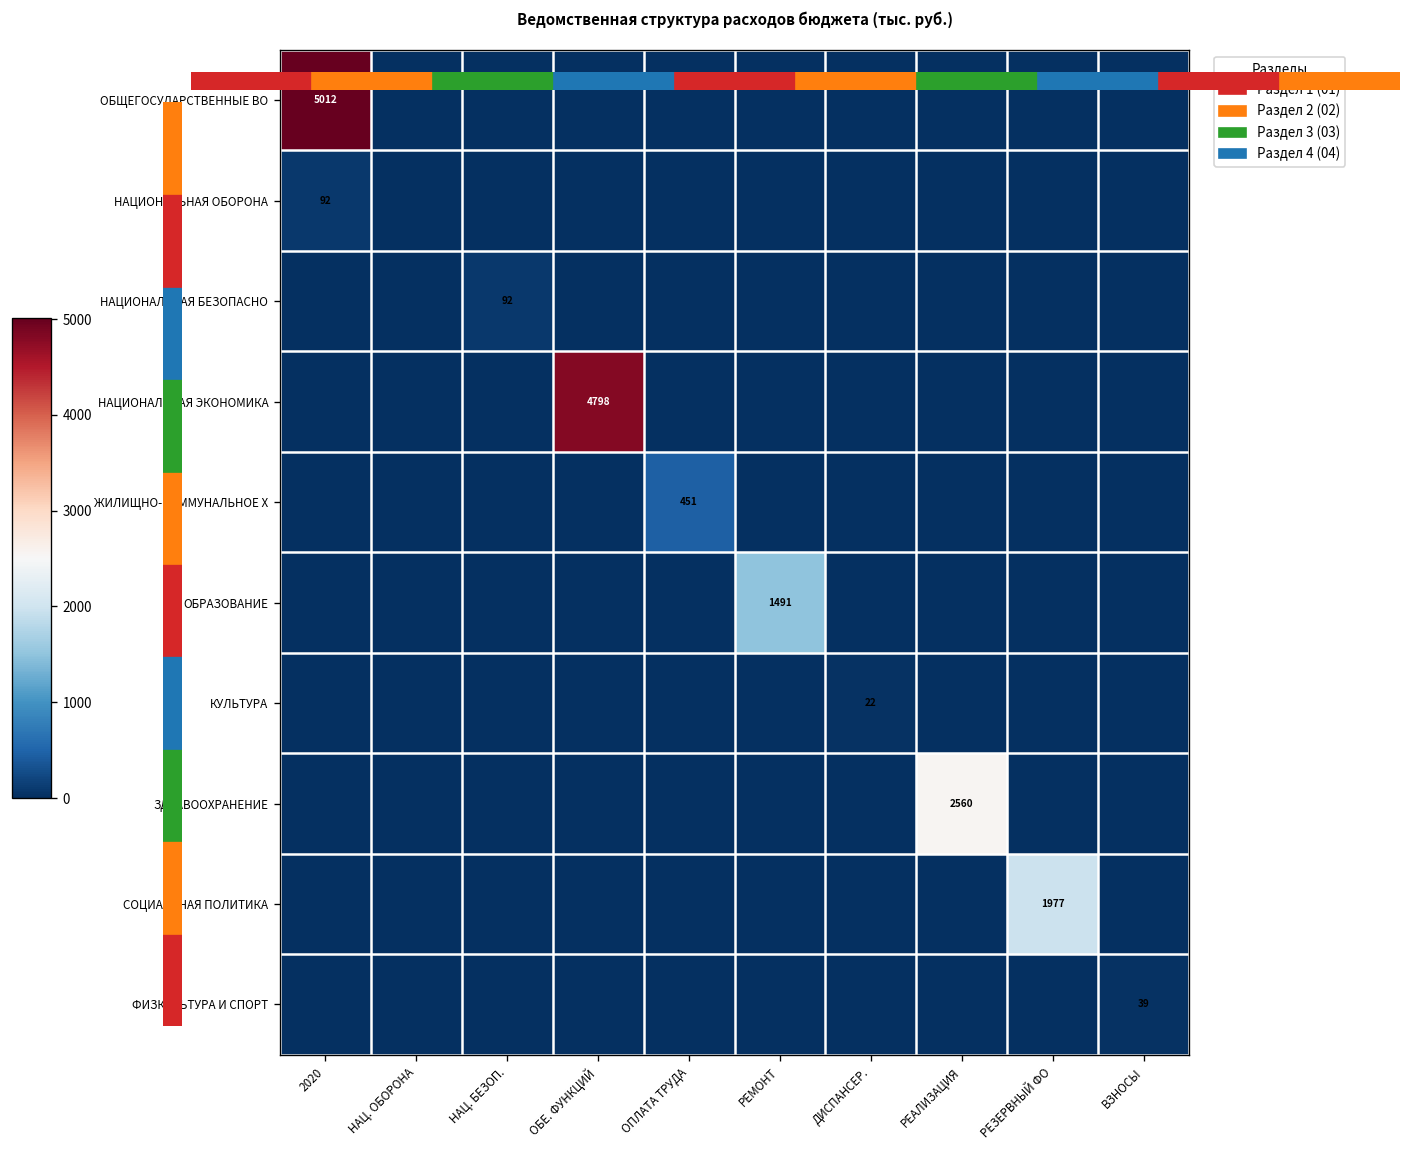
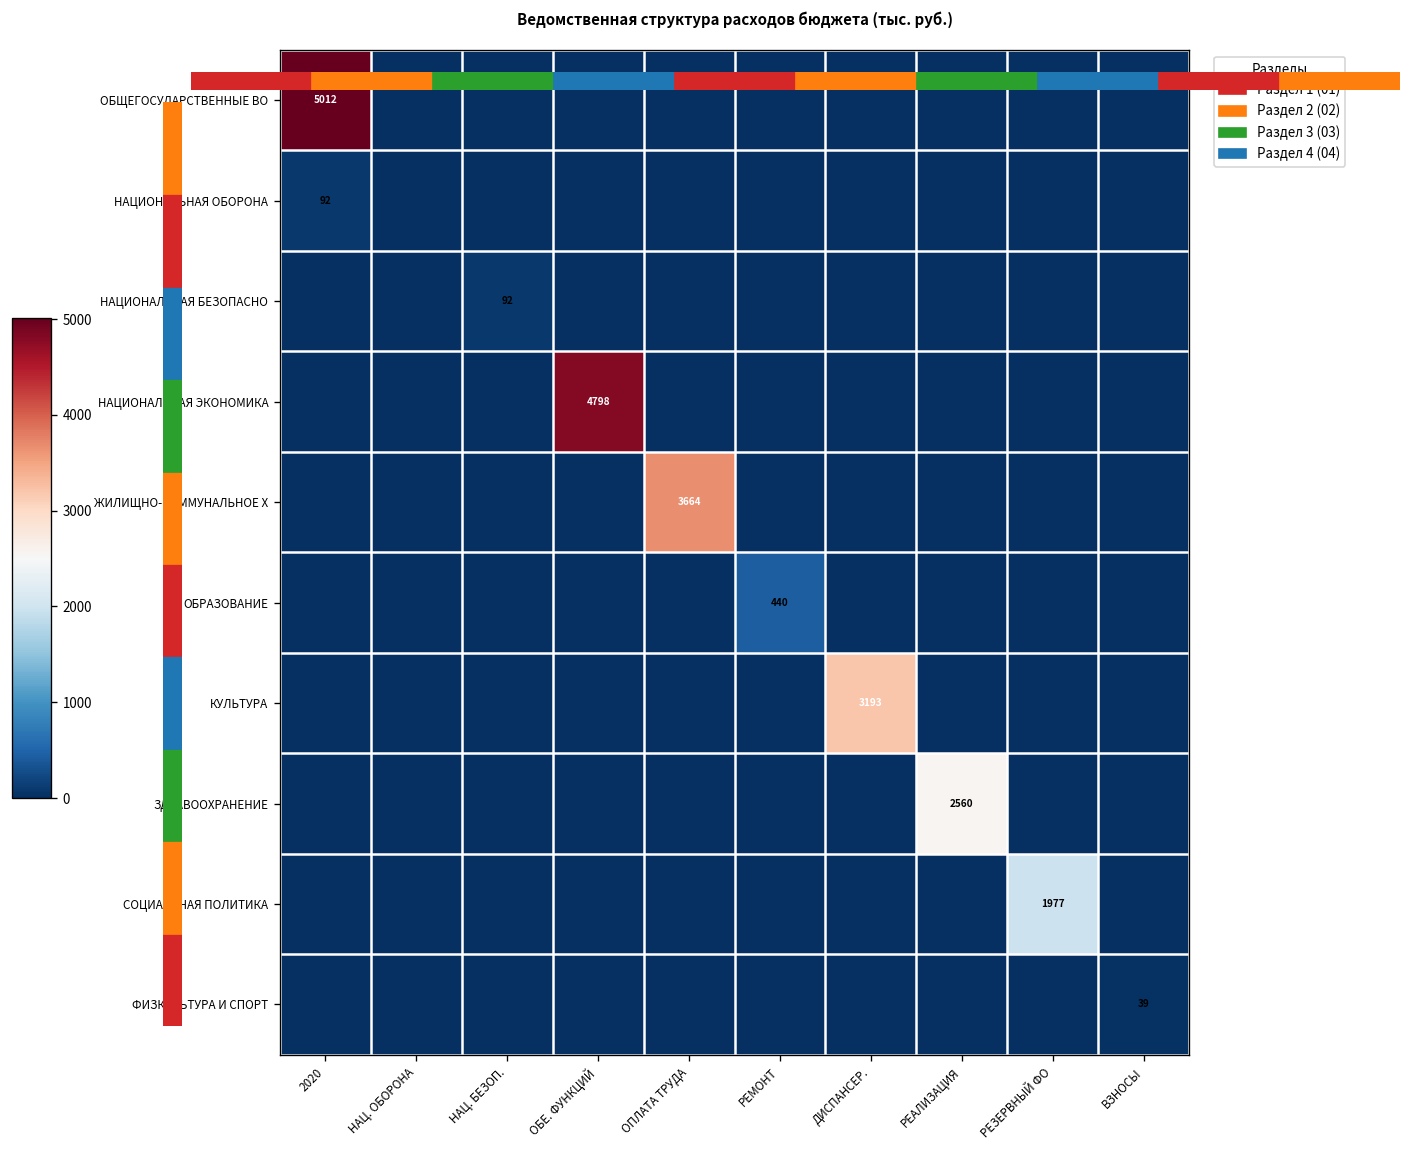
  {
    "ОБЩЕГОСУДАРСТВЕННЫЕ ВО": {
      "2020": 5012
    },
    "НАЦИОНАЛЬНАЯ ОБОРОНА": {
      "2020": 92
    },
    "НАЦИОНАЛЬНАЯ БЕЗОПАСНО": {
      "НАЦ. БЕЗОП.": 92
    },
    "НАЦИОНАЛЬНАЯ ЭКОНОМИКА": {
      "ОБЕ. ФУНКЦИЙ": 4798
    },
    "ЖИЛИЩНО-КОММУНАЛЬНОЕ Х": {
-     "ОПЛАТА ТРУДА": 451
+     "ОПЛАТА ТРУДА": 3664
    },
    "ОБРАЗОВАНИЕ": {
-     "РЕМОНТ": 1491
+     "РЕМОНТ": 440
    },
    "КУЛЬТУРА": {
-     "ДИСПАНСЕР.": 22
+     "ДИСПАНСЕР.": 3193
    },
    "ЗДРАВООХРАНЕНИЕ": {
      "РЕАЛИЗАЦИЯ": 2560
    },
    "СОЦИАЛЬНАЯ ПОЛИТИКА": {
      "РЕЗЕРВНЫЙ ФО": 1977
    },
    "ФИЗКУЛЬТУРА И СПОРТ": {
      "ВЗНОСЫ": 39
    }
  }
